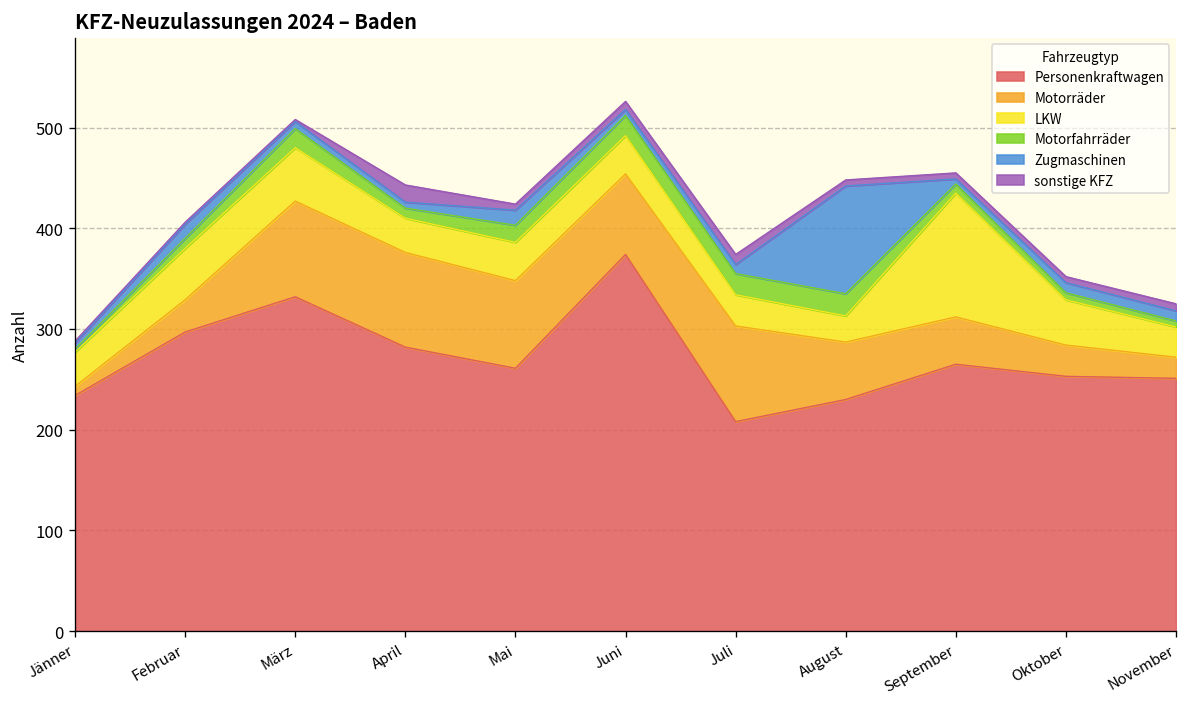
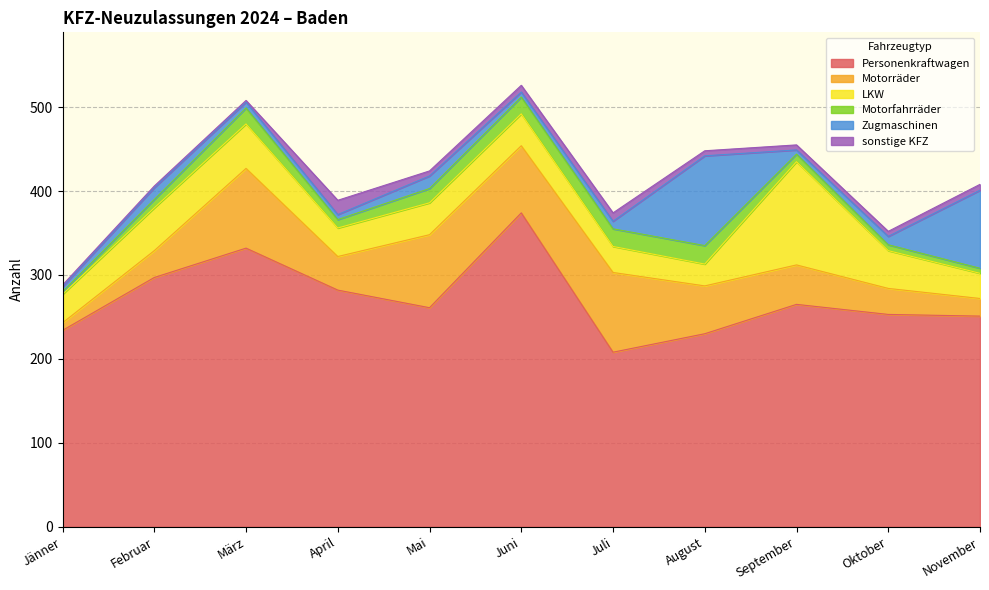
  {
    "Personenkraftwagen": {
      "Jänner": 230,
      "Februar": 300,
      "März": 330,
      "April": 280,
      "Mai": 260,
      "Juni": 370,
      "Juli": 210,
      "August": 230,
      "September": 270,
      "Oktober": 250,
      "November": 250
    },
    "Motorräder": {
      "Jänner": 10,
      "Februar": 30,
      "März": 100,
-     "April": 90,
+     "April": 40,
      "Mai": 90,
      "Juni": 80,
      "Juli": 100,
      "August": 60,
      "September": 50,
      "Oktober": 30,
      "November": 20
    },
    "LKW": {
      "Februar": 50,
      "März": 50,
      "April": 30,
      "Mai": 40,
      "Juni": 40,
      "Juli": 30,
      "August": 30,
      "September": 120,
      "Oktober": 50,
      "November": 30
    },
    "Motorfahrräder": {
      "Februar": 10,
      "März": 20,
      "April": 10,
      "Mai": 20,
      "Juni": 20,
      "Juli": 20,
      "August": 20,
      "September": 10,
      "Oktober": 10,
      "November": 10
    },
    "Zugmaschinen": {
      "April": 10,
      "Mai": 20,
      "Juni": 10,
      "Juli": 10,
      "August": 110,
      "September": 10,
      "Oktober": 10,
-     "November": 10
+     "November": 90
    },
    "sonstige KFZ": {
      "April": 20,
      "Mai": 10,
      "Juni": 10,
      "Juli": 10,
      "August": 10,
      "September": 10,
      "Oktober": 10,
      "November": 10
    }
  }
